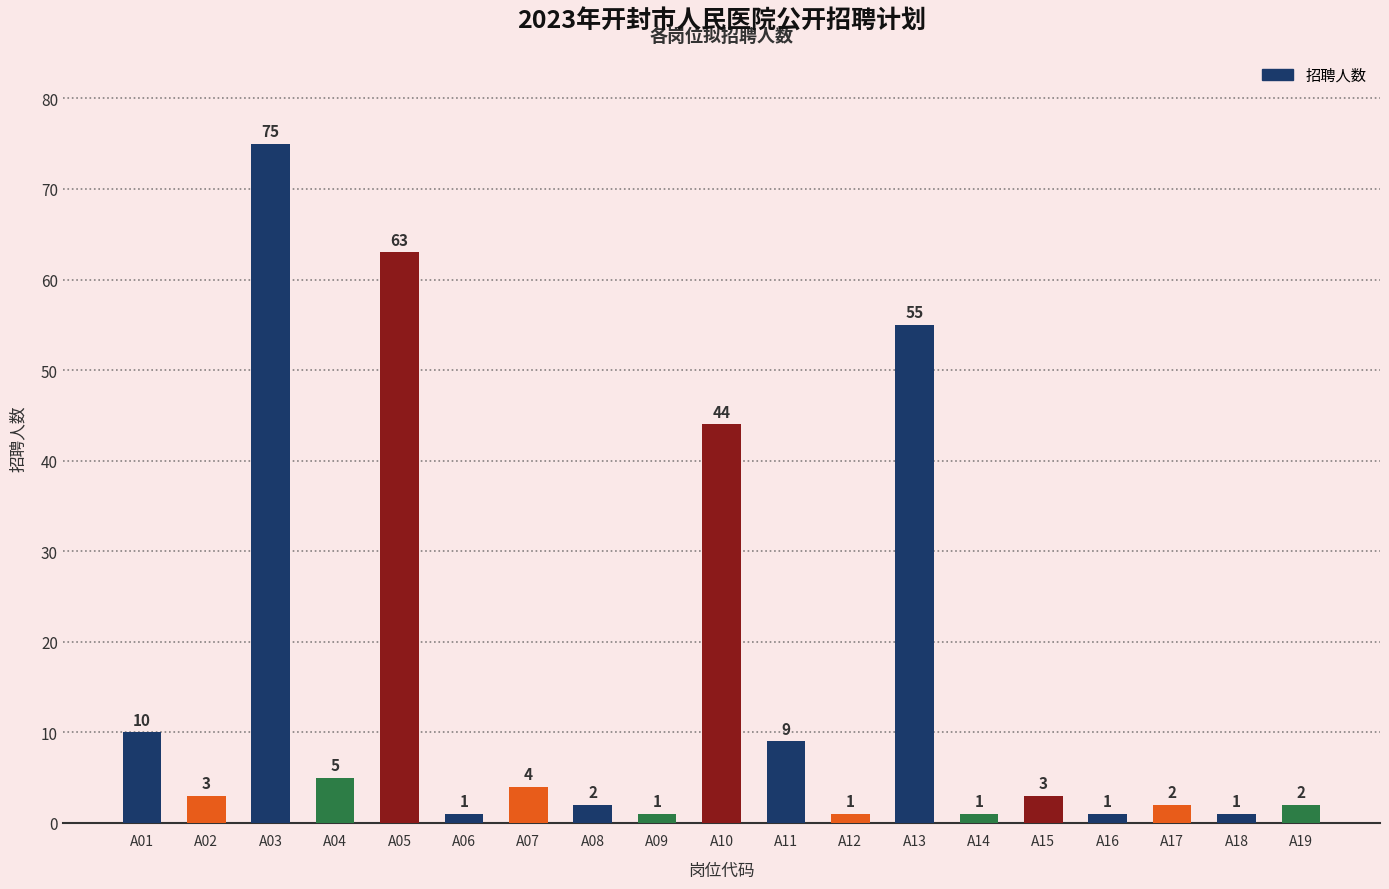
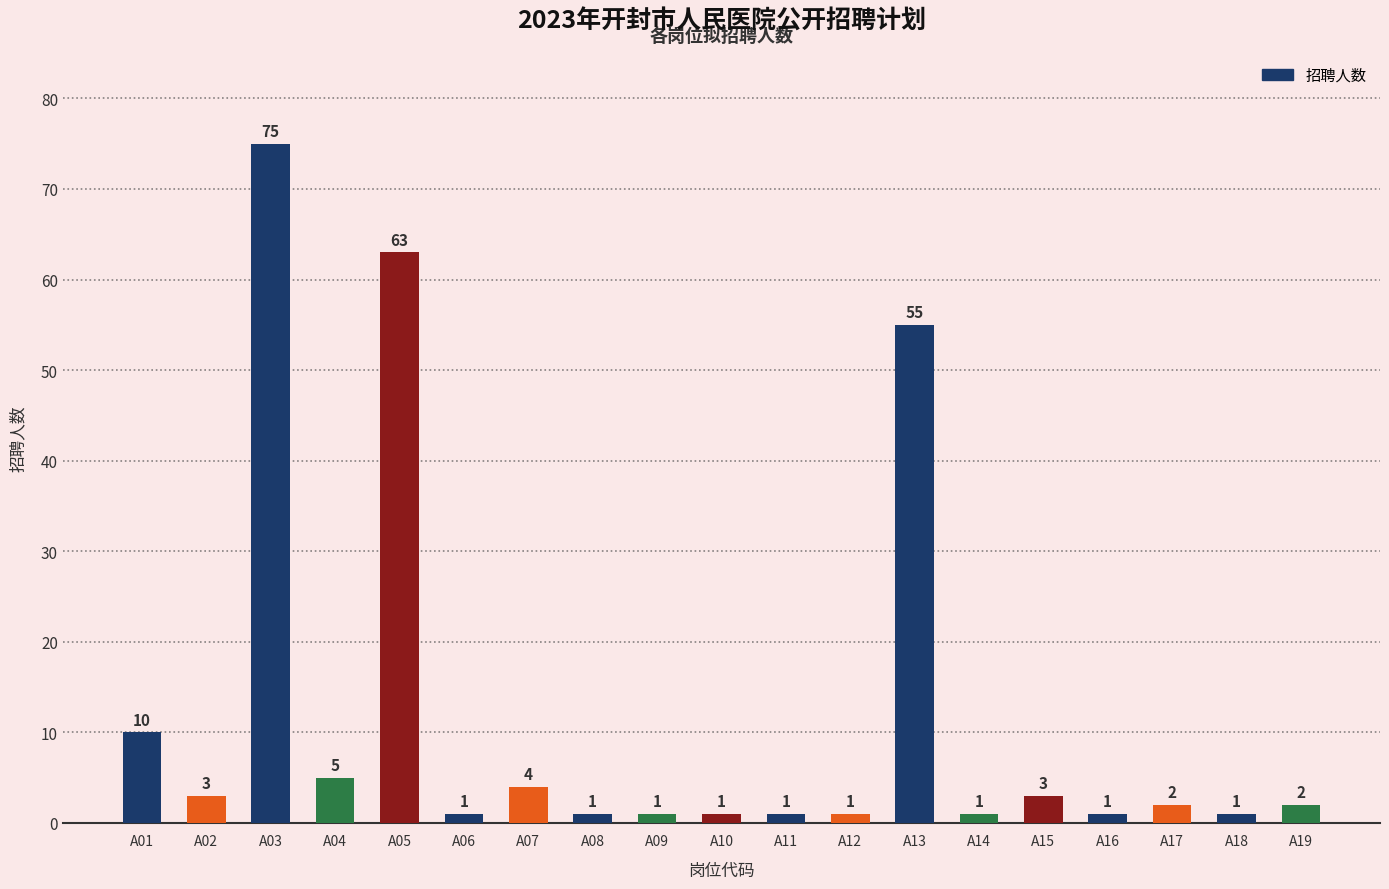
  {
    "A01": 10,
    "A02": 3,
    "A03": 75,
    "A04": 5,
    "A05": 63,
    "A06": 1,
    "A07": 4,
-   "A08": 2,
+   "A08": 1,
    "A09": 1,
-   "A10": 44,
-   "A11": 9,
+   "A10": 1,
+   "A11": 1,
    "A12": 1,
    "A13": 55,
    "A14": 1,
    "A15": 3,
    "A16": 1,
    "A17": 2,
    "A18": 1,
    "A19": 2
  }
